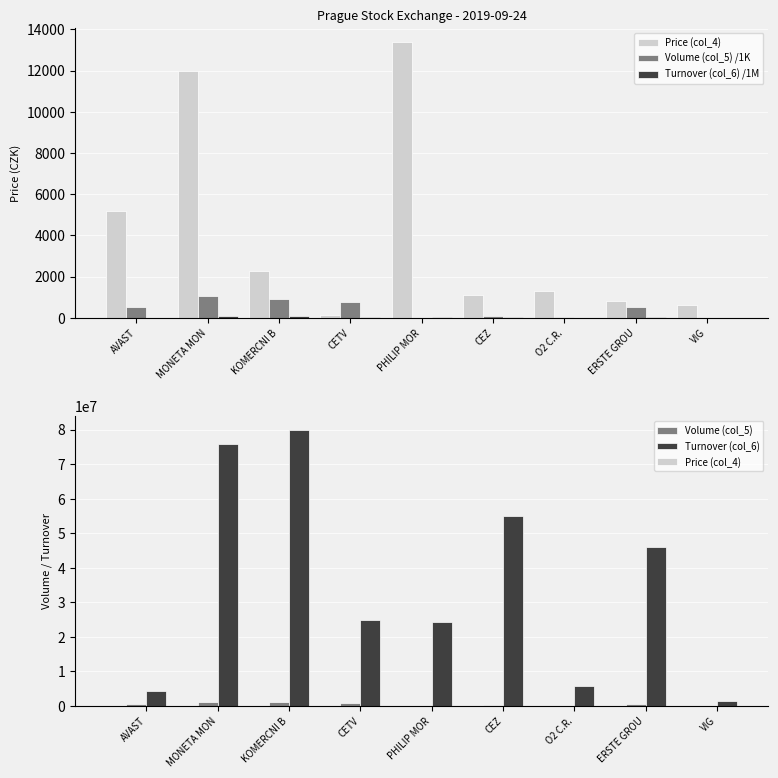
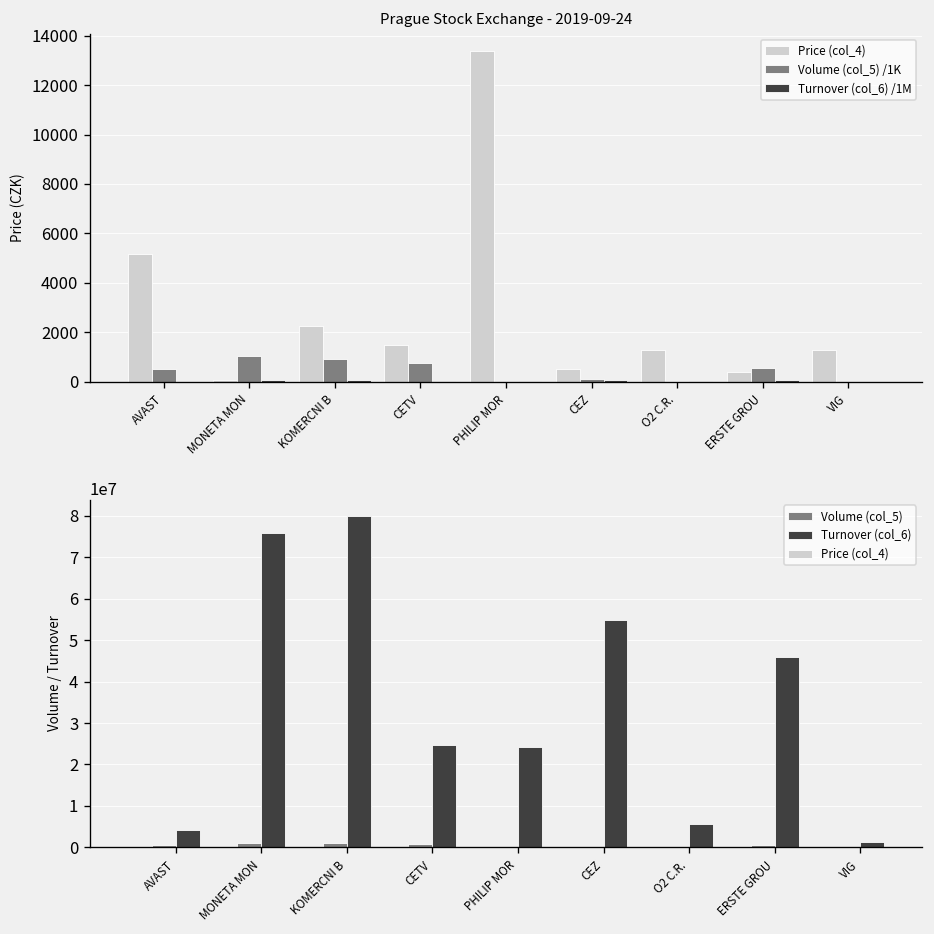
  {
    "Prague Stock Exchange - 2019-09-24": {
      "Price (col_4)": {
        "AVAST": 5200,
-       "MONETA MON": 12000,
+       "MONETA MON": 100,
        "KOMERCNI B": 2200,
-       "CETV": 100,
+       "CETV": 1500,
        "PHILIP MOR": 13400,
-       "CEZ": 1100,
+       "CEZ": 500,
        "O2 C.R.": 1300,
-       "ERSTE GROU": 800,
-       "VIG": 600
+       "ERSTE GROU": 400,
+       "VIG": 1300
      },
      "Volume (col_5) /1K": {
        "AVAST": 500,
        "MONETA MON": 1000,
        "KOMERCNI B": 900,
        "CETV": 800,
        "ERSTE GROU": 500
      }
    }
  }
